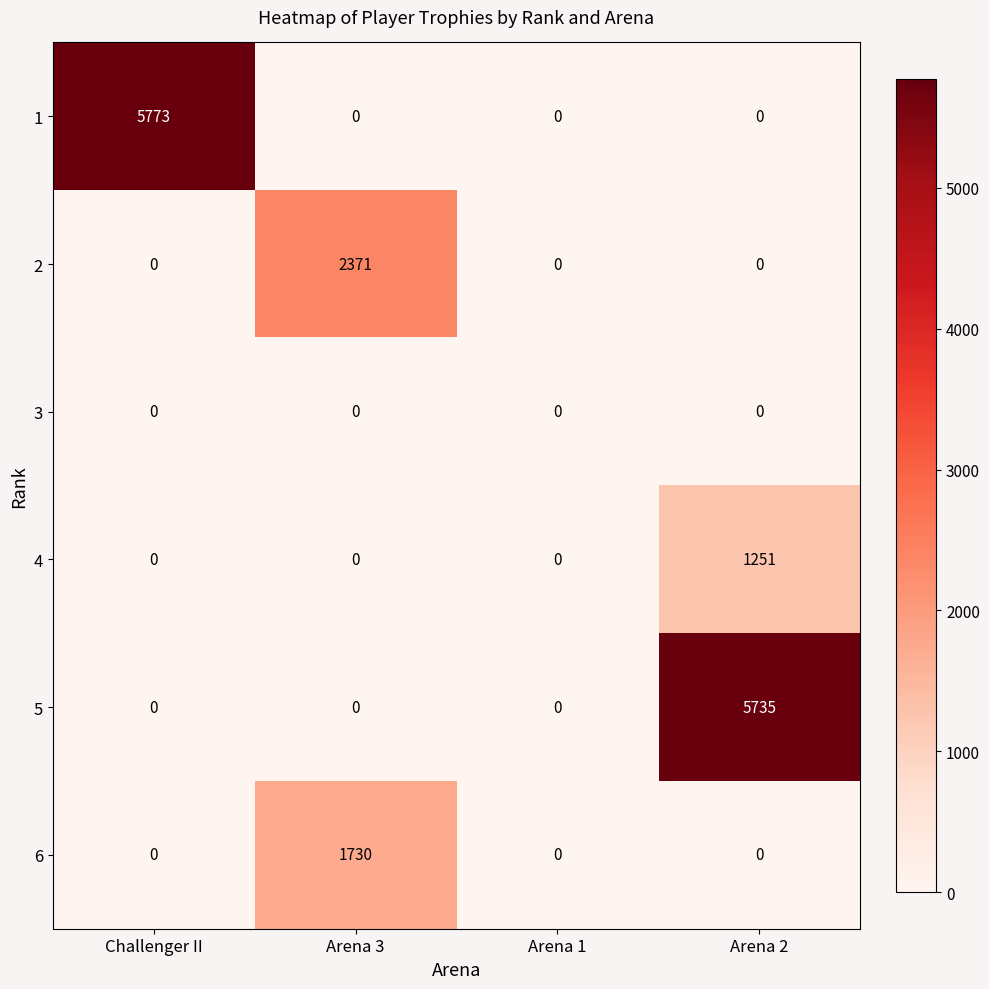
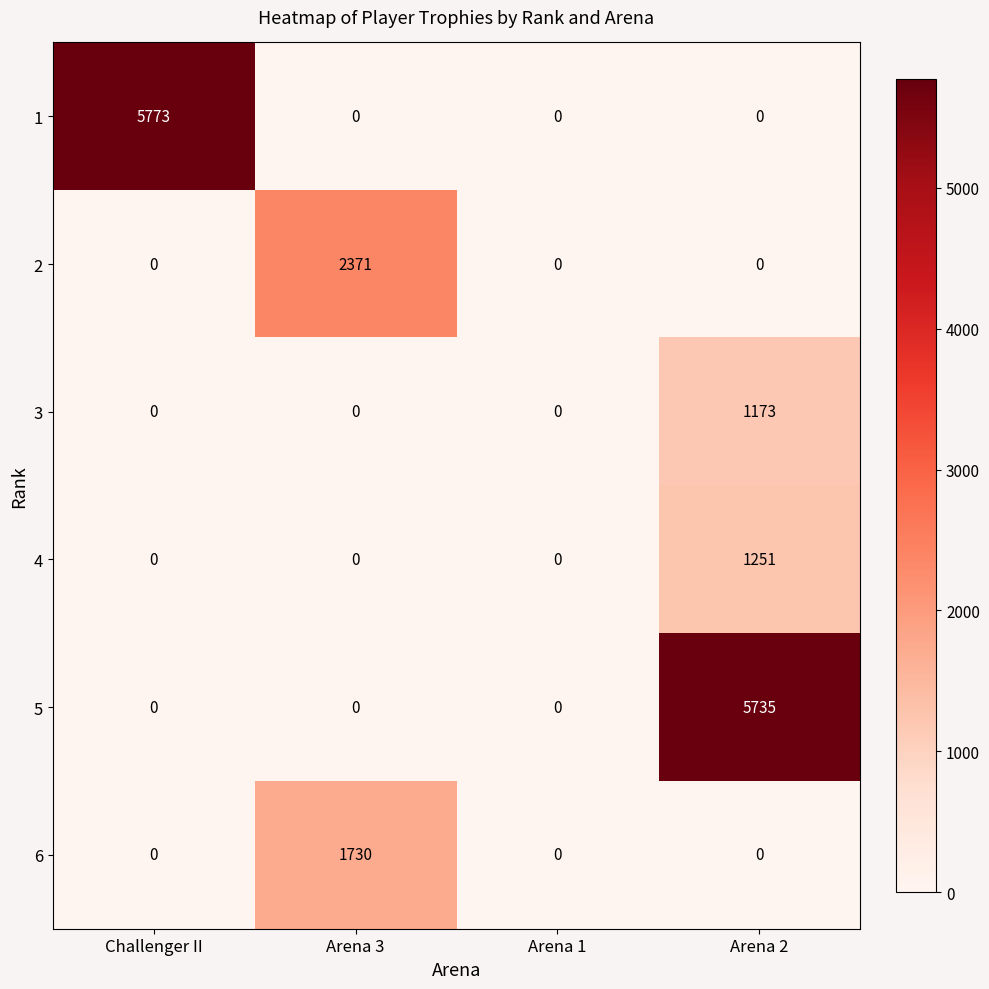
  {
    "1": {
      "Challenger II": 5773,
      "Arena 3": 0,
      "Arena 1": 0,
      "Arena 2": 0
    },
    "2": {
      "Challenger II": 0,
      "Arena 3": 2371,
      "Arena 1": 0,
      "Arena 2": 0
    },
    "3": {
      "Challenger II": 0,
      "Arena 3": 0,
      "Arena 1": 0,
-     "Arena 2": 0
+     "Arena 2": 1173
    },
    "4": {
      "Challenger II": 0,
      "Arena 3": 0,
      "Arena 1": 0,
      "Arena 2": 1251
    },
    "5": {
      "Challenger II": 0,
      "Arena 3": 0,
      "Arena 1": 0,
      "Arena 2": 5735
    },
    "6": {
      "Challenger II": 0,
      "Arena 3": 1730,
      "Arena 1": 0,
      "Arena 2": 0
    }
  }
